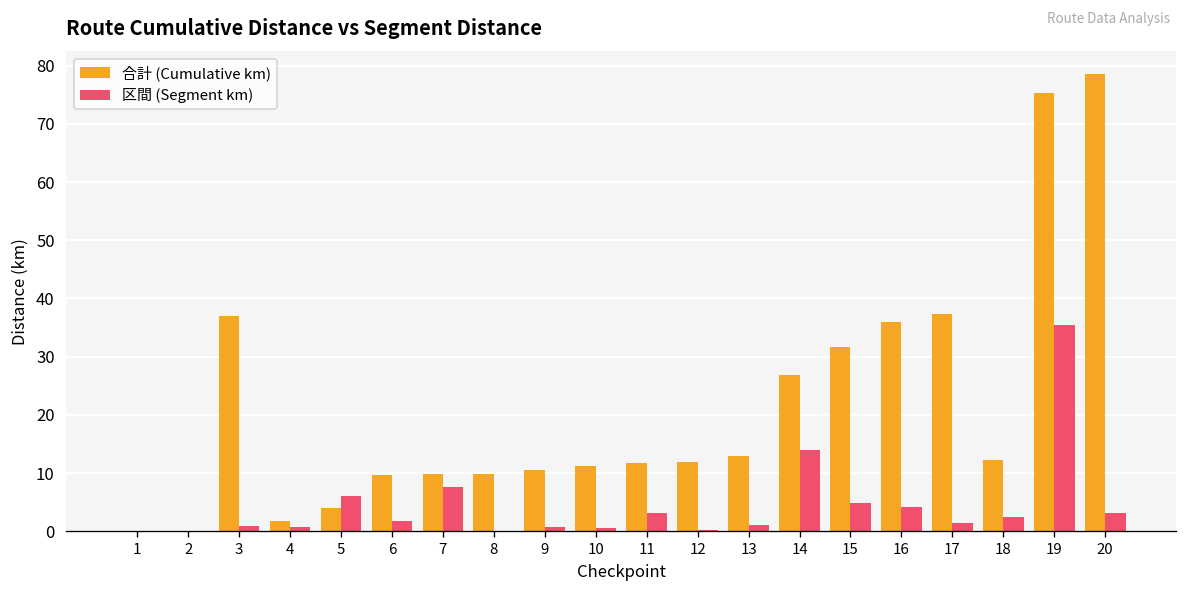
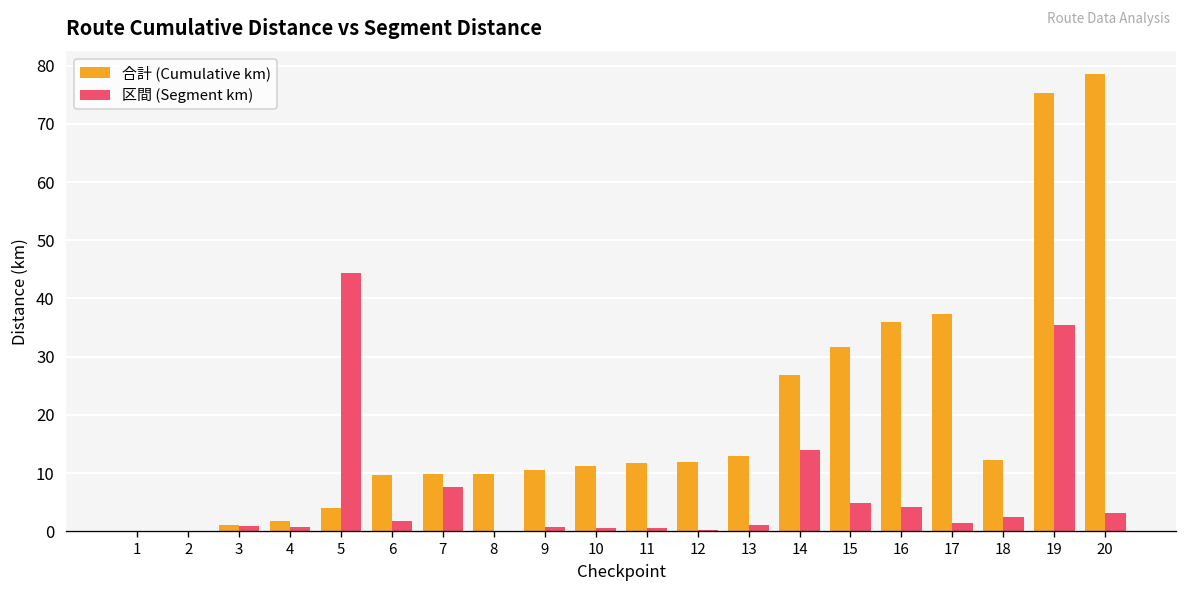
  {
    "合計 (Cumulative km)": {
      "1": 0,
-     "3": 37,
+     "3": 1,
      "4": 2,
      "5": 4,
      "6": 10,
      "7": 10,
      "8": 10,
      "9": 11,
      "10": 11,
      "11": 12,
      "12": 12,
      "13": 13,
      "14": 27,
      "15": 32,
      "16": 36,
      "17": 37,
      "18": 12,
      "19": 75,
      "20": 79
    },
    "区間 (Segment km)": {
      "1": 0,
      "3": 1,
      "4": 1,
-     "5": 6,
+     "5": 44,
      "6": 2,
      "7": 8,
      "9": 1,
      "10": 1,
-     "11": 3,
+     "11": 1,
      "13": 1,
      "14": 14,
      "15": 5,
      "16": 4,
      "17": 1,
      "18": 3,
      "19": 36,
      "20": 3
    }
  }
